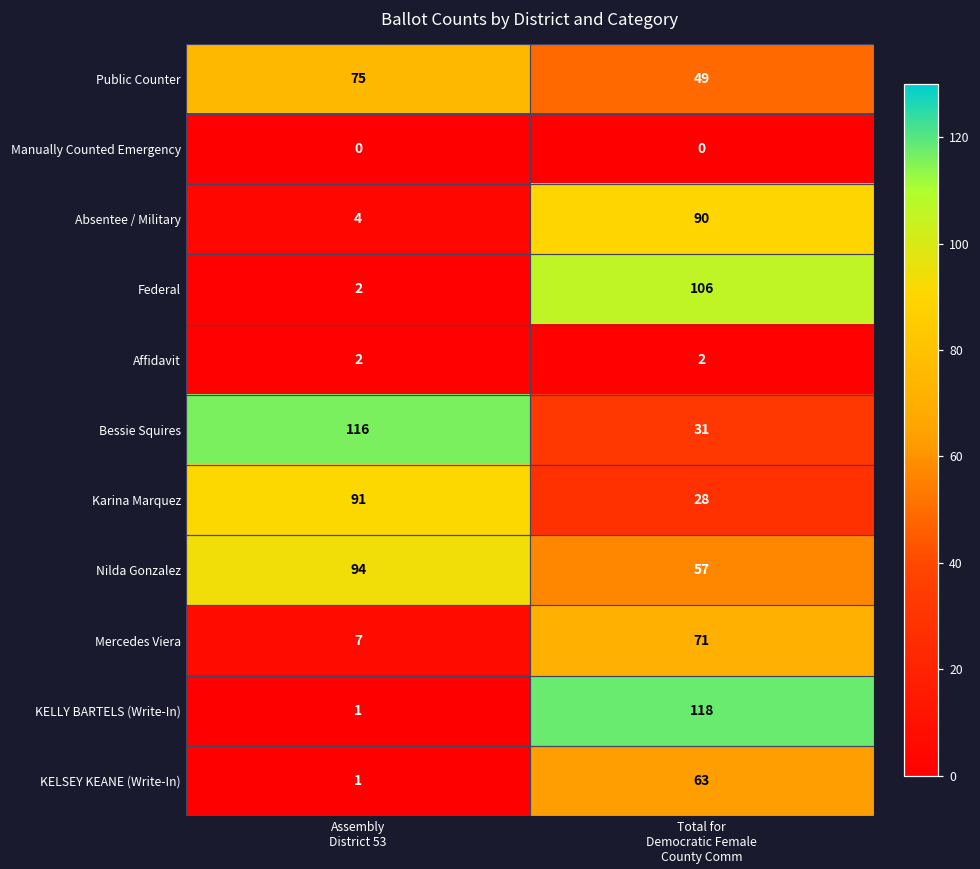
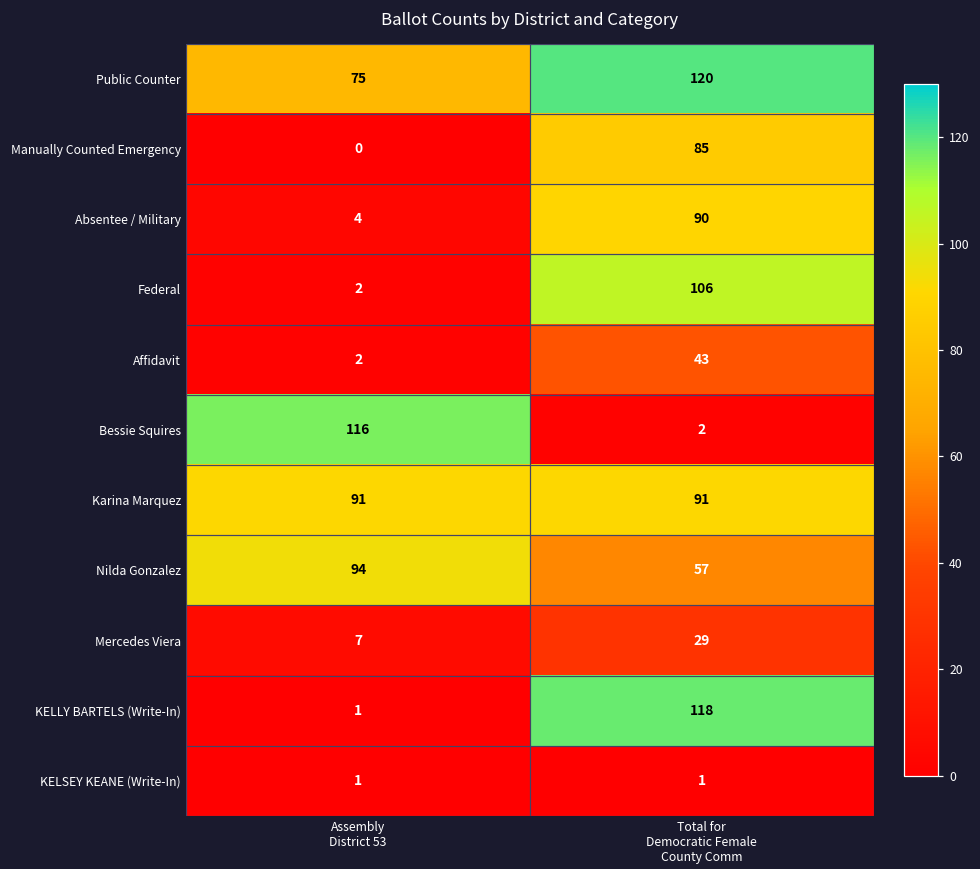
  {
    "Public Counter": {
      "Assembly District 53": 75,
-     "Total for Democratic Female County Comm": 49
+     "Total for Democratic Female County Comm": 120
    },
    "Manually Counted Emergency": {
      "Assembly District 53": 0,
-     "Total for Democratic Female County Comm": 0
+     "Total for Democratic Female County Comm": 85
    },
    "Absentee / Military": {
      "Assembly District 53": 4,
      "Total for Democratic Female County Comm": 90
    },
    "Federal": {
      "Assembly District 53": 2,
      "Total for Democratic Female County Comm": 106
    },
    "Affidavit": {
      "Assembly District 53": 2,
-     "Total for Democratic Female County Comm": 2
+     "Total for Democratic Female County Comm": 43
    },
    "Bessie Squires": {
      "Assembly District 53": 116,
-     "Total for Democratic Female County Comm": 31
+     "Total for Democratic Female County Comm": 2
    },
    "Karina Marquez": {
      "Assembly District 53": 91,
-     "Total for Democratic Female County Comm": 28
+     "Total for Democratic Female County Comm": 91
    },
    "Nilda Gonzalez": {
      "Assembly District 53": 94,
      "Total for Democratic Female County Comm": 57
    },
    "Mercedes Viera": {
      "Assembly District 53": 7,
-     "Total for Democratic Female County Comm": 71
+     "Total for Democratic Female County Comm": 29
    },
    "KELLY BARTELS (Write-In)": {
      "Assembly District 53": 1,
      "Total for Democratic Female County Comm": 118
    },
    "KELSEY KEANE (Write-In)": {
      "Assembly District 53": 1,
-     "Total for Democratic Female County Comm": 63
+     "Total for Democratic Female County Comm": 1
    }
  }
